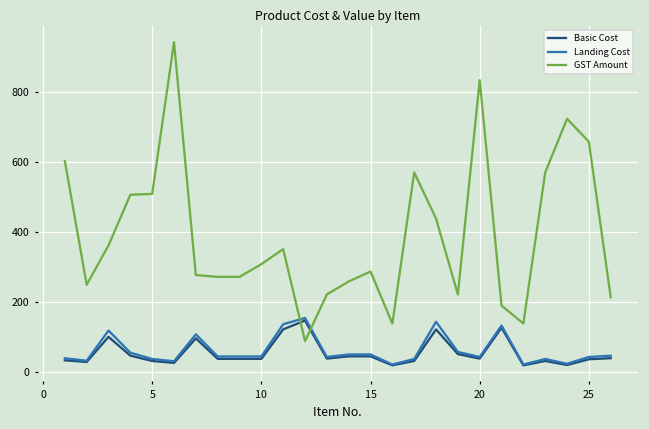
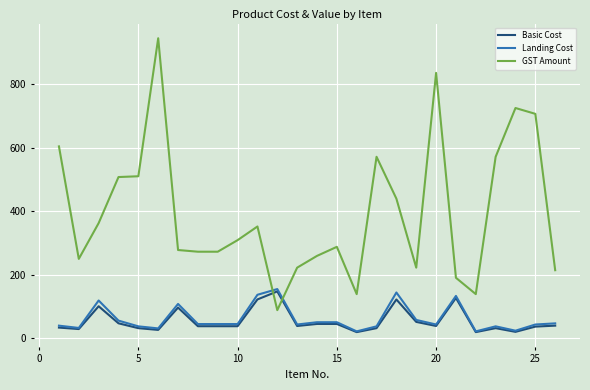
  {
    "GST Amount": {
      "5": 510,
      "10": 310,
      "15": 290,
      "20": 840,
-     "25": 660
+     "25": 710
    }
  }
